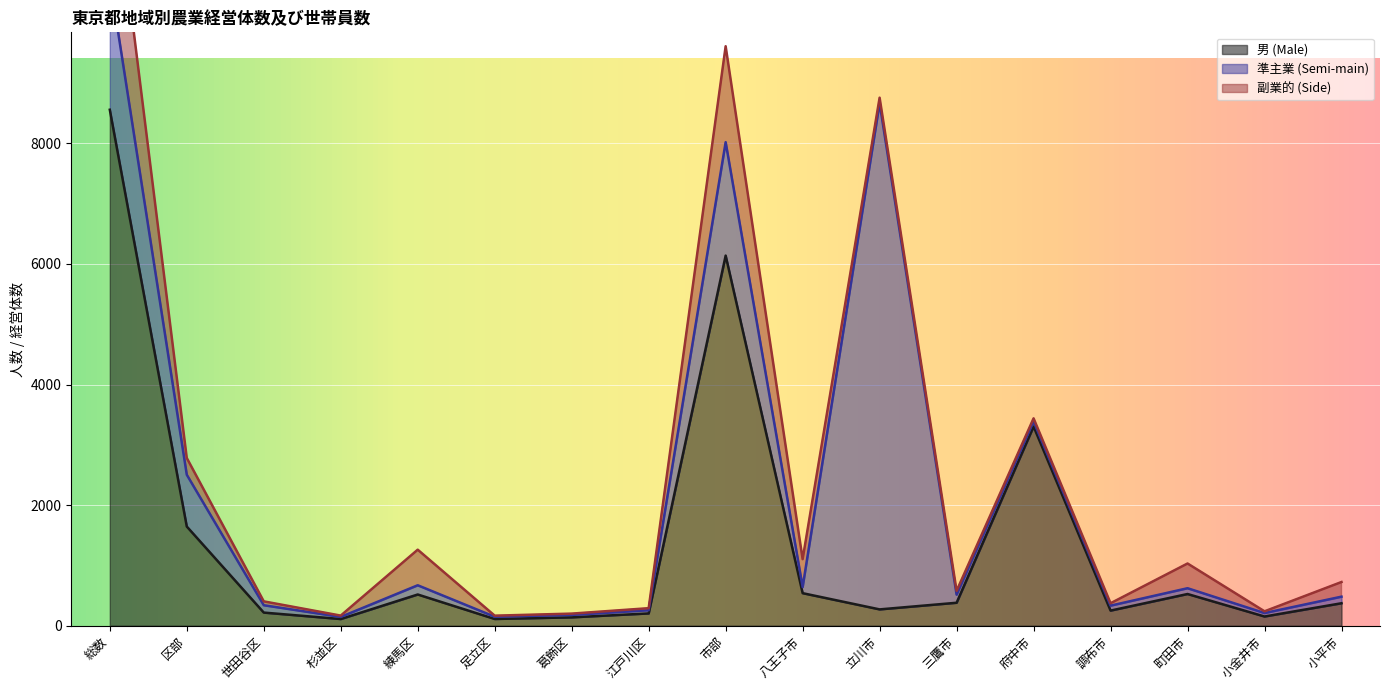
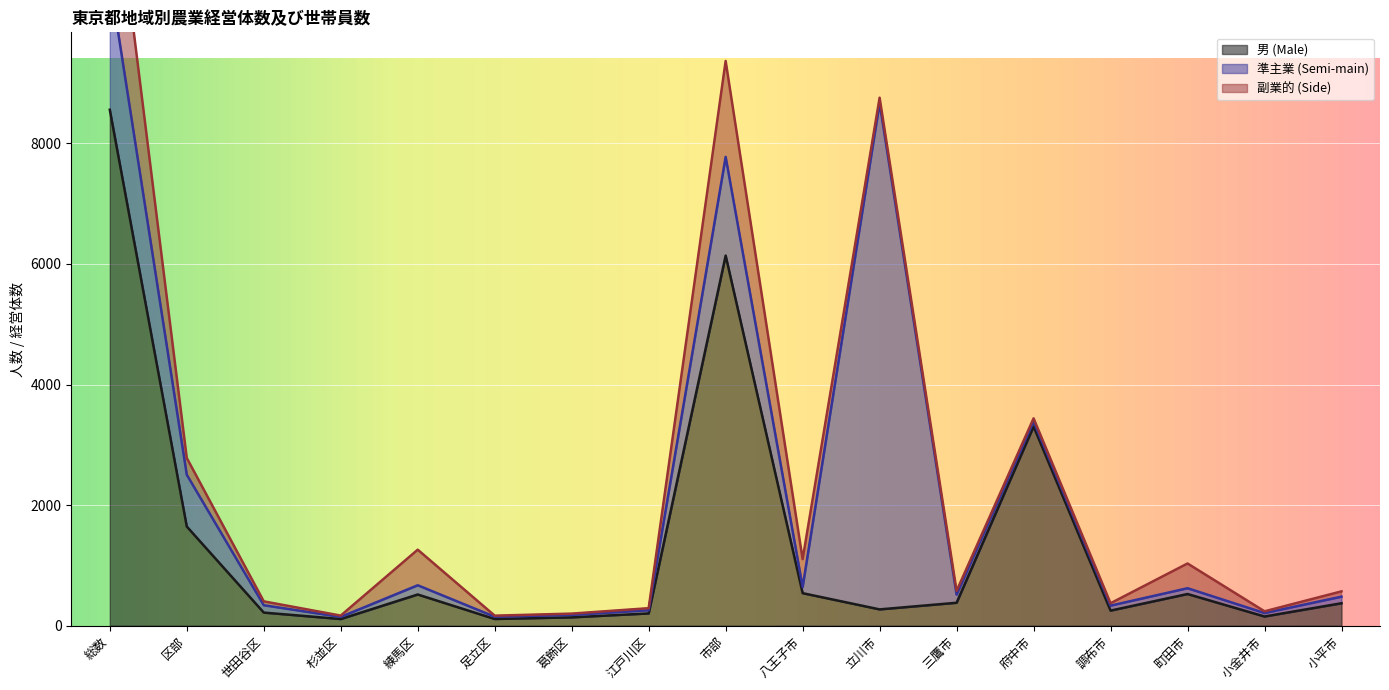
  {
    "男 (Male)": {
      "総数": 8600,
      "区部": 1600,
      "世田谷区": 200,
      "練馬区": 500,
      "江戸川区": 200,
      "市部": 6100,
      "八王子市": 500,
      "立川市": 300,
      "三鷹市": 400,
      "府中市": 3300,
      "調布市": 300,
      "町田市": 500,
      "小金井市": 200,
      "小平市": 400
    },
    "準主業 (Semi-main)": {
      "区部": 900,
      "世田谷区": 100,
      "練馬区": 200,
-     "市部": 1900,
+     "市部": 1600,
      "八王子市": 100,
      "立川市": 8400,
      "三鷹市": 100,
      "府中市": 100,
      "町田市": 100,
      "小平市": 100
    },
    "副業的 (Side)": {
      "区部": 300,
      "世田谷区": 100,
      "練馬区": 600,
      "市部": 1600,
      "八王子市": 500,
      "立川市": 100,
      "三鷹市": 100,
      "府中市": 100,
      "町田市": 400,
-     "小平市": 200
+     "小平市": 100
    }
  }
